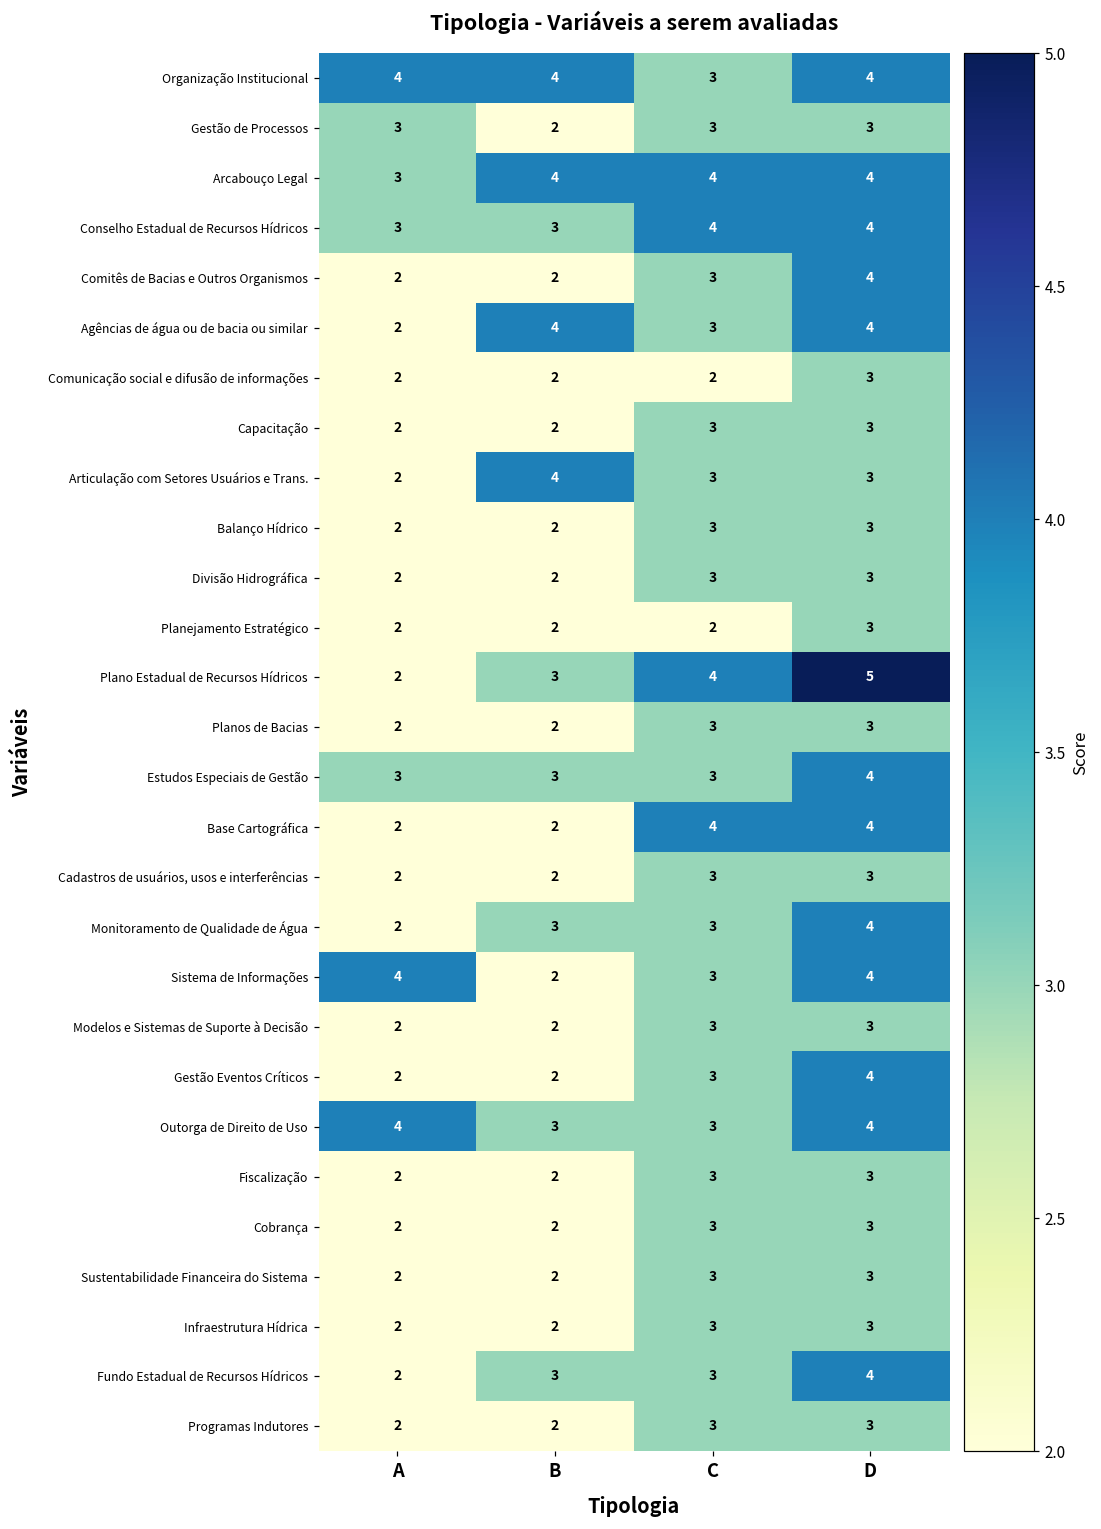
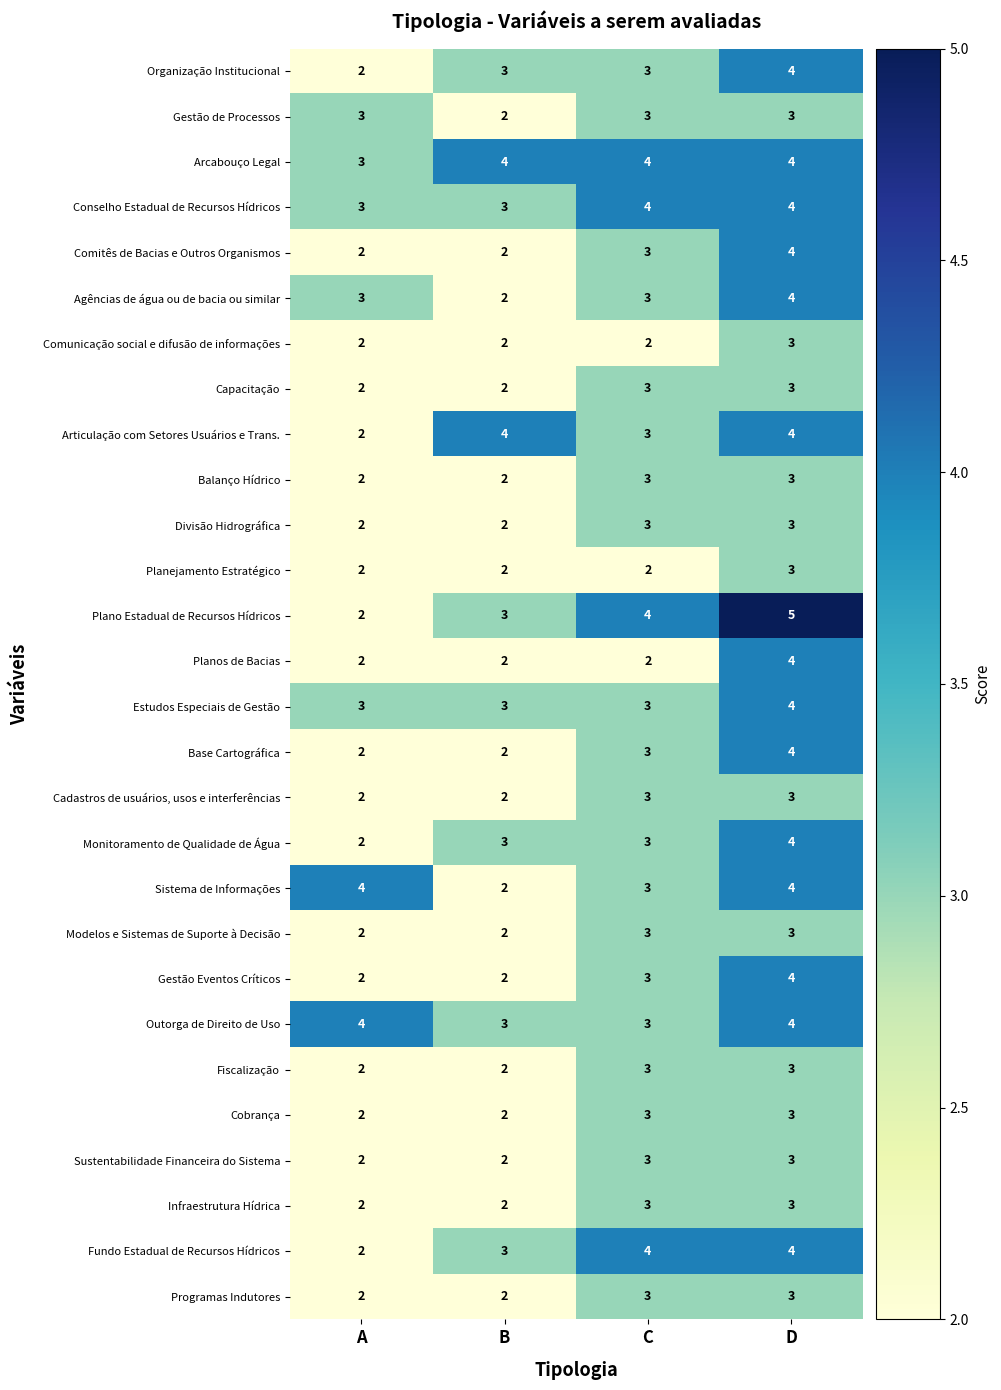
  {
    "Organização Institucional": {
-     "A": 4,
-     "B": 4,
+     "A": 2,
+     "B": 3,
      "C": 3,
      "D": 4
    },
    "Gestão de Processos": {
      "A": 3,
      "B": 2,
      "C": 3,
      "D": 3
    },
    "Arcabouço Legal": {
      "A": 3,
      "B": 4,
      "C": 4,
      "D": 4
    },
    "Conselho Estadual de Recursos Hídricos": {
      "A": 3,
      "B": 3,
      "C": 4,
      "D": 4
    },
    "Comitês de Bacias e Outros Organismos": {
      "A": 2,
      "B": 2,
      "C": 3,
      "D": 4
    },
    "Agências de água ou de bacia ou similar": {
-     "A": 2,
-     "B": 4,
+     "A": 3,
+     "B": 2,
      "C": 3,
      "D": 4
    },
    "Comunicação social e difusão de informações": {
      "A": 2,
      "B": 2,
      "C": 2,
      "D": 3
    },
    "Capacitação": {
      "A": 2,
      "B": 2,
      "C": 3,
      "D": 3
    },
    "Articulação com Setores Usuários e Trans.": {
      "A": 2,
      "B": 4,
      "C": 3,
-     "D": 3
+     "D": 4
    },
    "Balanço Hídrico": {
      "A": 2,
      "B": 2,
      "C": 3,
      "D": 3
    },
    "Divisão Hidrográfica": {
      "A": 2,
      "B": 2,
      "C": 3,
      "D": 3
    },
    "Planejamento Estratégico": {
      "A": 2,
      "B": 2,
      "C": 2,
      "D": 3
    },
    "Plano Estadual de Recursos Hídricos": {
      "A": 2,
      "B": 3,
      "C": 4,
      "D": 5
    },
    "Planos de Bacias": {
      "A": 2,
      "B": 2,
-     "C": 3,
-     "D": 3
+     "C": 2,
+     "D": 4
    },
    "Estudos Especiais de Gestão": {
      "A": 3,
      "B": 3,
      "C": 3,
      "D": 4
    },
    "Base Cartográfica": {
      "A": 2,
      "B": 2,
-     "C": 4,
+     "C": 3,
      "D": 4
    },
    "Cadastros de usuários, usos e interferências": {
      "A": 2,
      "B": 2,
      "C": 3,
      "D": 3
    },
    "Monitoramento de Qualidade de Água": {
      "A": 2,
      "B": 3,
      "C": 3,
      "D": 4
    },
    "Sistema de Informações": {
      "A": 4,
      "B": 2,
      "C": 3,
      "D": 4
    },
    "Modelos e Sistemas de Suporte à Decisão": {
      "A": 2,
      "B": 2,
      "C": 3,
      "D": 3
    },
    "Gestão Eventos Críticos": {
      "A": 2,
      "B": 2,
      "C": 3,
      "D": 4
    },
    "Outorga de Direito de Uso": {
      "A": 4,
      "B": 3,
      "C": 3,
      "D": 4
    },
    "Fiscalização": {
      "A": 2,
      "B": 2,
      "C": 3,
      "D": 3
    },
    "Cobrança": {
      "A": 2,
      "B": 2,
      "C": 3,
      "D": 3
    },
    "Sustentabilidade Financeira do Sistema": {
      "A": 2,
      "B": 2,
      "C": 3,
      "D": 3
    },
    "Infraestrutura Hídrica": {
      "A": 2,
      "B": 2,
      "C": 3,
      "D": 3
    },
    "Fundo Estadual de Recursos Hídricos": {
      "A": 2,
      "B": 3,
-     "C": 3,
+     "C": 4,
      "D": 4
    },
    "Programas Indutores": {
      "A": 2,
      "B": 2,
      "C": 3,
      "D": 3
    }
  }
